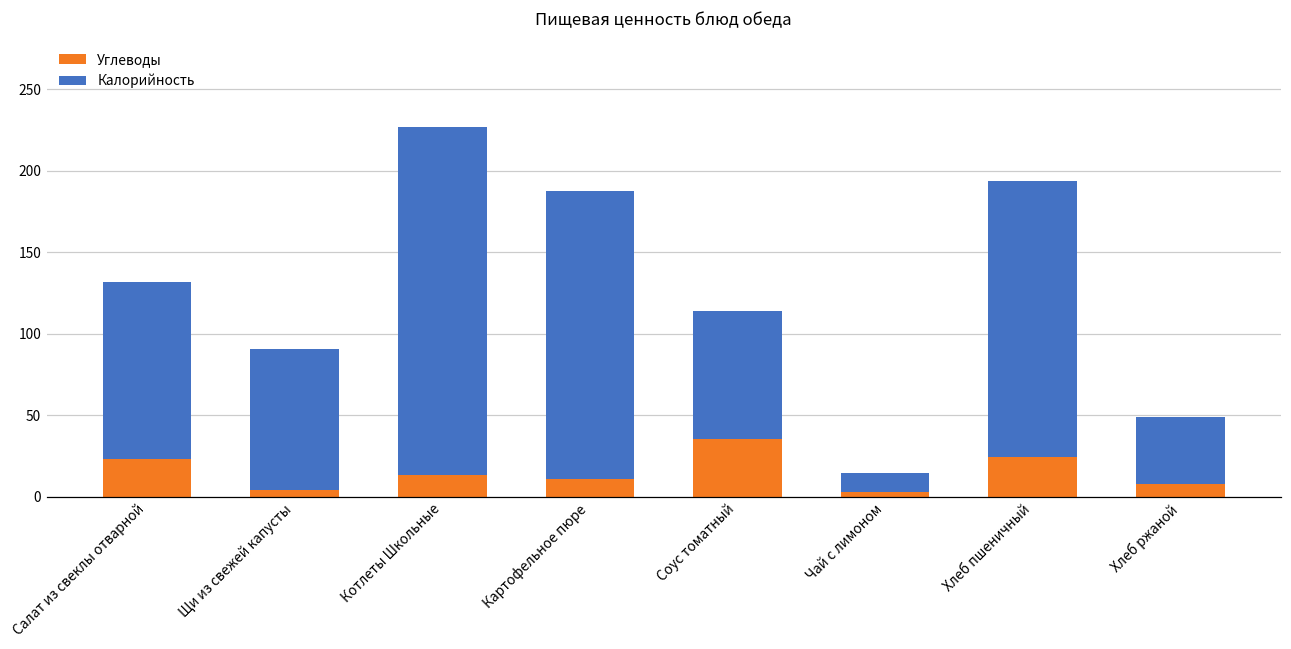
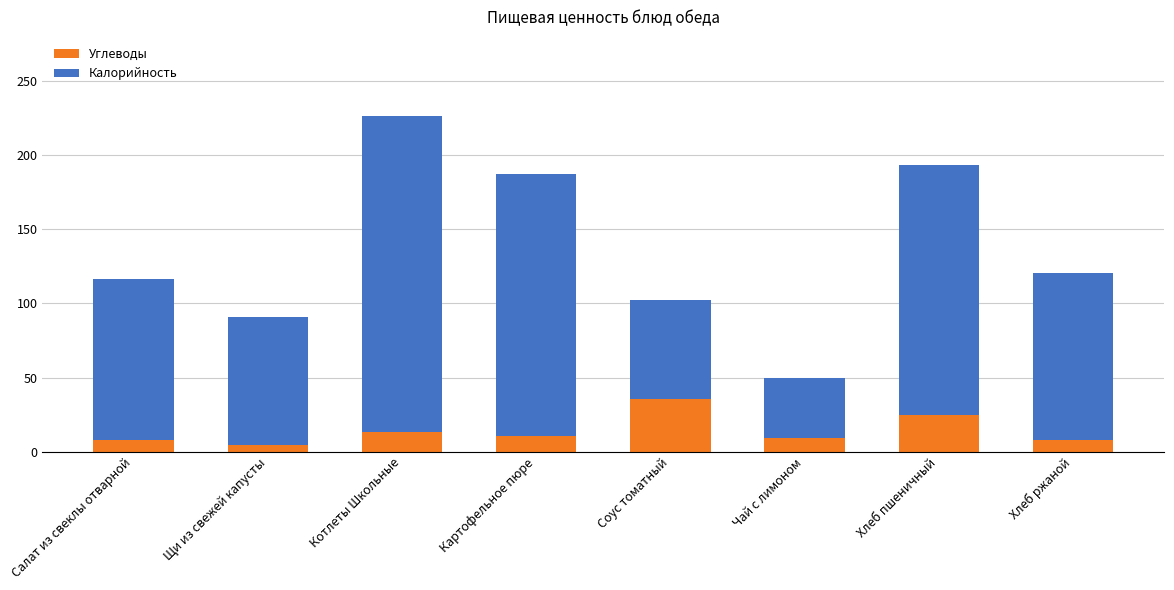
  {
    "Углеводы": {
-     "Салат из свеклы отварной": 23,
+     "Салат из свеклы отварной": 8,
      "Щи из свежей капусты": 4,
      "Котлеты Школьные": 13,
      "Картофельное пюре": 11,
      "Соус томатный": 35,
-     "Чай с лимоном": 3,
+     "Чай с лимоном": 10,
      "Хлеб пшеничный": 25,
      "Хлеб ржаной": 8
    },
    "Калорийность": {
      "Салат из свеклы отварной": 109,
      "Щи из свежей капусты": 87,
      "Котлеты Школьные": 213,
      "Картофельное пюре": 177,
-     "Соус томатный": 78,
-     "Чай с лимоном": 11,
+     "Соус томатный": 67,
+     "Чай с лимоном": 40,
      "Хлеб пшеничный": 169,
-     "Хлеб ржаной": 41
+     "Хлеб ржаной": 113
    }
  }
